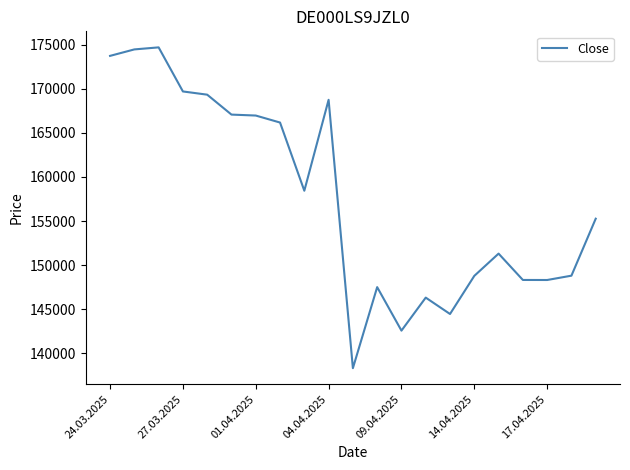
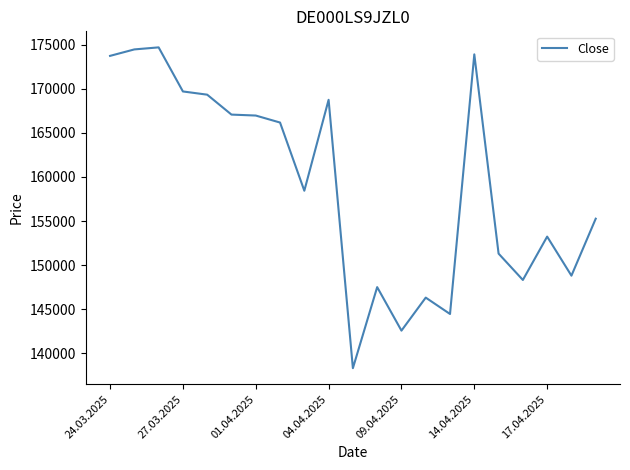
  {
    "24.03.2025": 174000,
    "27.03.2025": 170000,
    "01.04.2025": 167000,
    "04.04.2025": 169000,
    "09.04.2025": 143000,
-   "14.04.2025": 149000,
-   "17.04.2025": 148000
+   "14.04.2025": 174000,
+   "17.04.2025": 153000
  }
